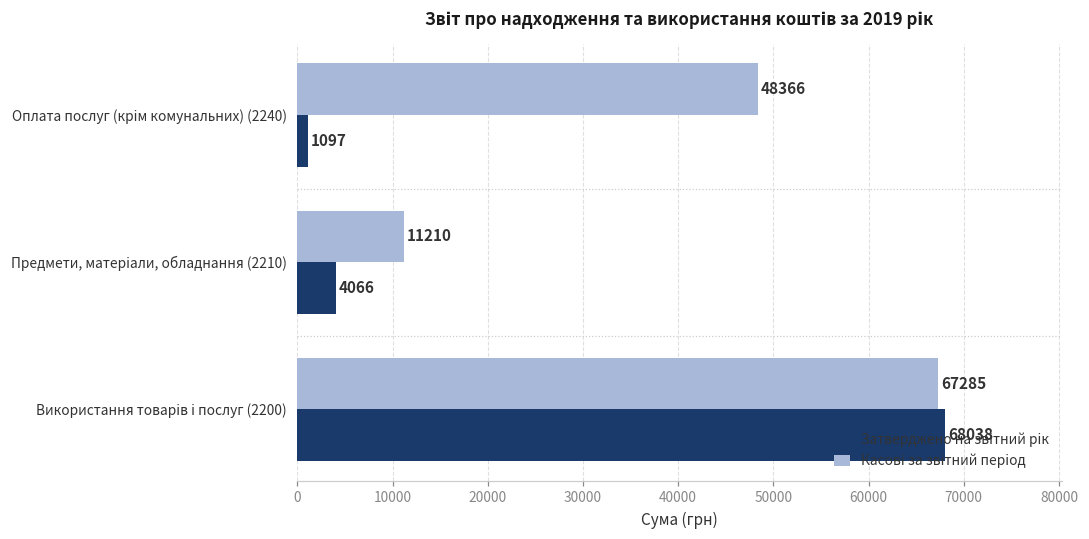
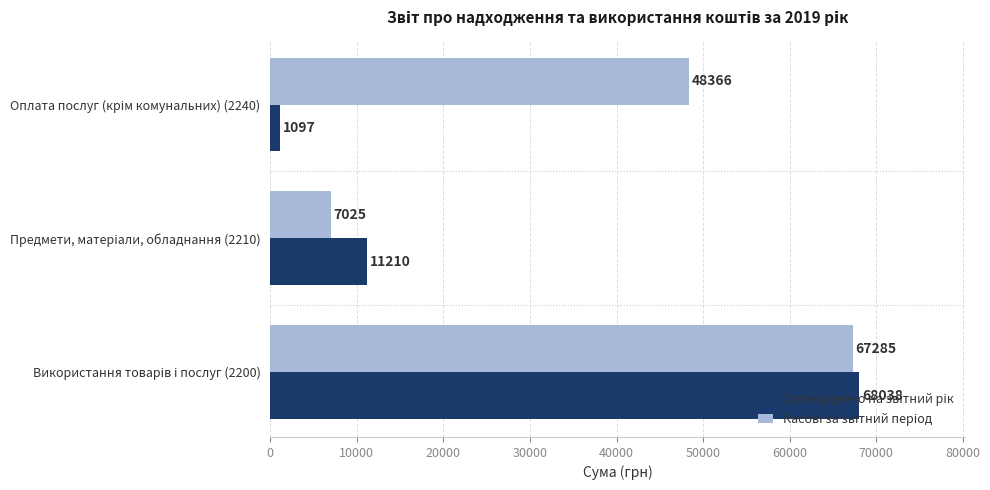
  {
    "Затверджено на звітний рік": {
      "Оплата послуг (крім комунальних) (2240)": 1097,
-     "Предмети, матеріали, обладнання (2210)": 4066,
+     "Предмети, матеріали, обладнання (2210)": 11210,
      "Використання товарів і послуг (2200)": 68038
    },
    "Касові за звітний період": {
      "Оплата послуг (крім комунальних) (2240)": 48366,
-     "Предмети, матеріали, обладнання (2210)": 11210,
+     "Предмети, матеріали, обладнання (2210)": 7025,
      "Використання товарів і послуг (2200)": 67285
    }
  }
